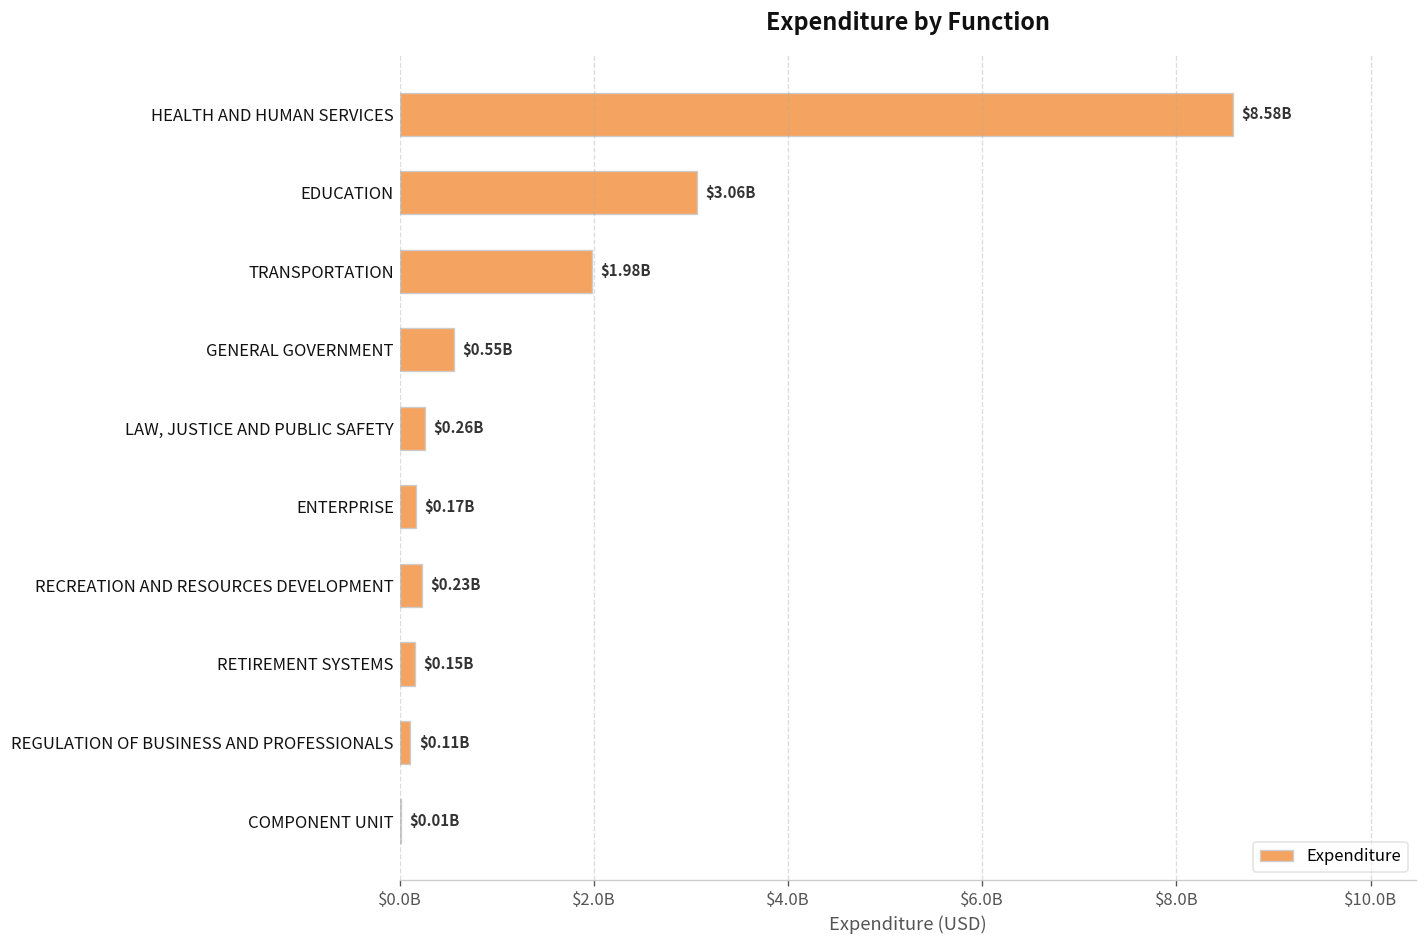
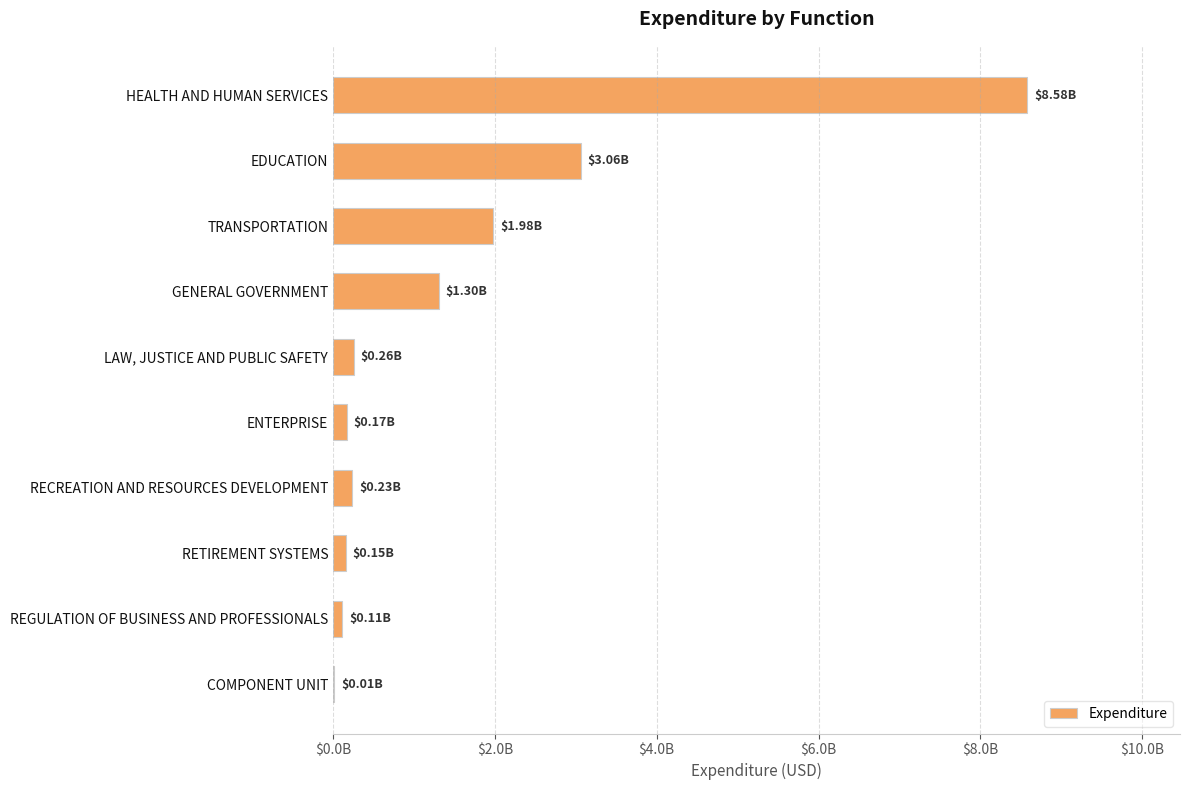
  {
    "HEALTH AND HUMAN SERVICES": "$8.58B",
    "EDUCATION": "$3.06B",
    "TRANSPORTATION": "$1.98B",
-   "GENERAL GOVERNMENT": "$0.55B",
+   "GENERAL GOVERNMENT": "$1.30B",
    "LAW, JUSTICE AND PUBLIC SAFETY": "$0.26B",
    "ENTERPRISE": "$0.17B",
    "RECREATION AND RESOURCES DEVELOPMENT": "$0.23B",
    "RETIREMENT SYSTEMS": "$0.15B",
    "REGULATION OF BUSINESS AND PROFESSIONALS": "$0.11B",
    "COMPONENT UNIT": "$0.01B"
  }
